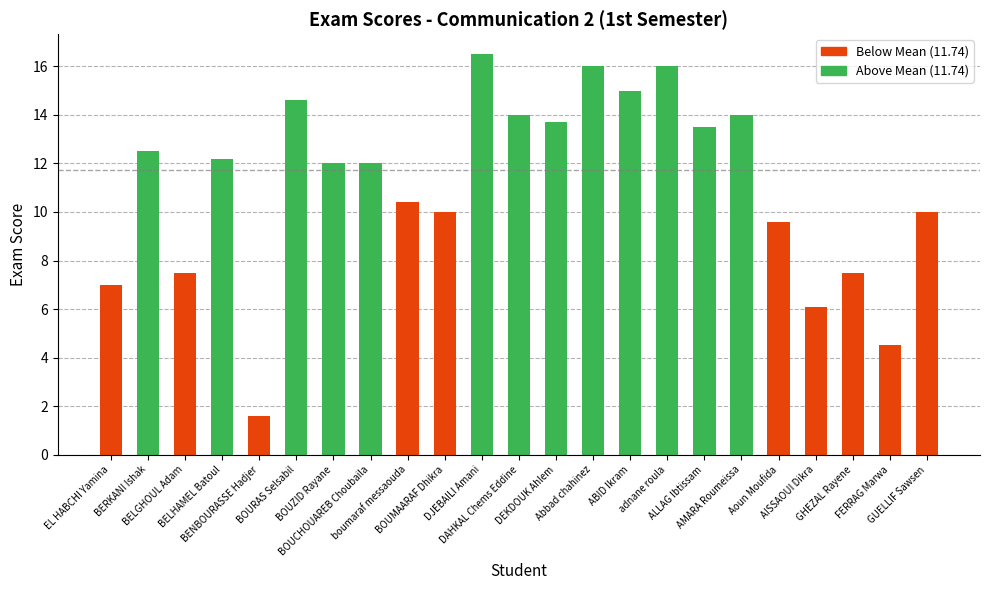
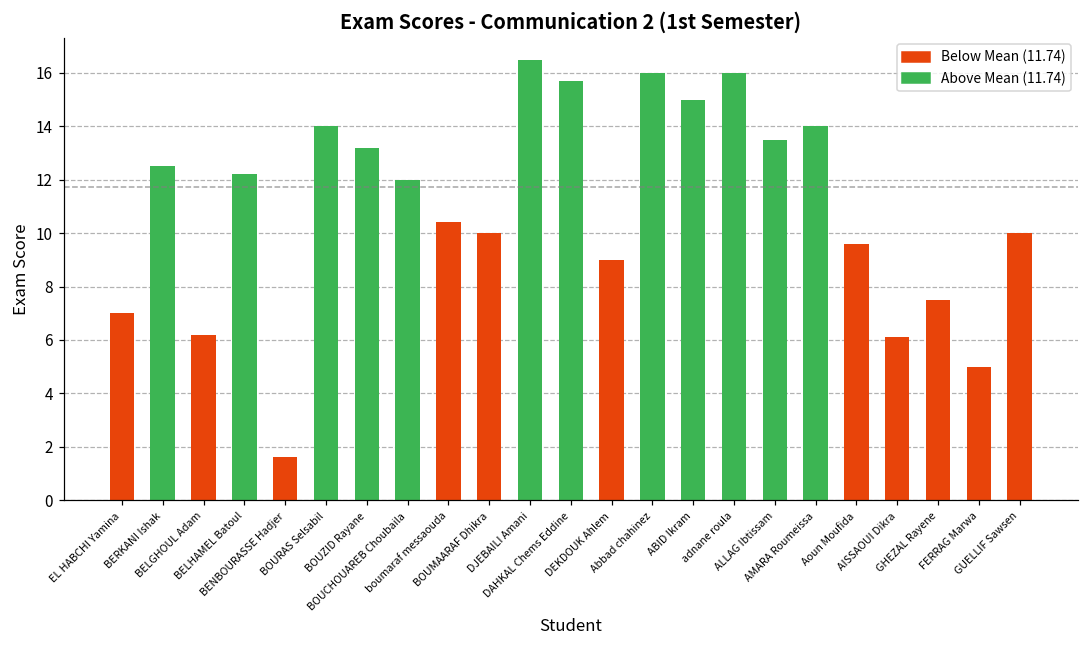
  {
    "EL HABCHI Yamina": 7.0,
    "BERKANI Ishak": 12.5,
-   "BELGHOUL Adam": 7.5,
+   "BELGHOUL Adam": 6.2,
    "BELHAMEL Batoul": 12.2,
    "BENBOURASSE Hadjer": 1.6,
-   "BOURAS Selsabil": 14.6,
-   "BOUZID Rayane": 12.0,
+   "BOURAS Selsabil": 14.0,
+   "BOUZID Rayane": 13.2,
    "BOUCHOUAREB Choubaila": 12.0,
    "boumaraf messaouda": 10.4,
    "BOUMAARAF Dhikra": 10.0,
    "DJEBAILI Amani": 16.5,
-   "DAHKAL Chems Eddine": 14.0,
-   "DEKDOUK Ahlem": 13.7,
+   "DAHKAL Chems Eddine": 15.7,
+   "DEKDOUK Ahlem": 9.0,
    "Abbad chahinez": 16.0,
    "ABID Ikram": 15.0,
    "adnane roula": 16.0,
    "ALLAG Ibtissam": 13.5,
    "AMARA Roumeissa": 14.0,
    "Aoun Moufida": 9.6,
    "AISSAOUI Dikra": 6.1,
    "GHEZAL Rayene": 7.5,
-   "FERRAG Marwa": 4.5,
+   "FERRAG Marwa": 5.0,
    "GUELLIF Sawsen": 10.0
  }
